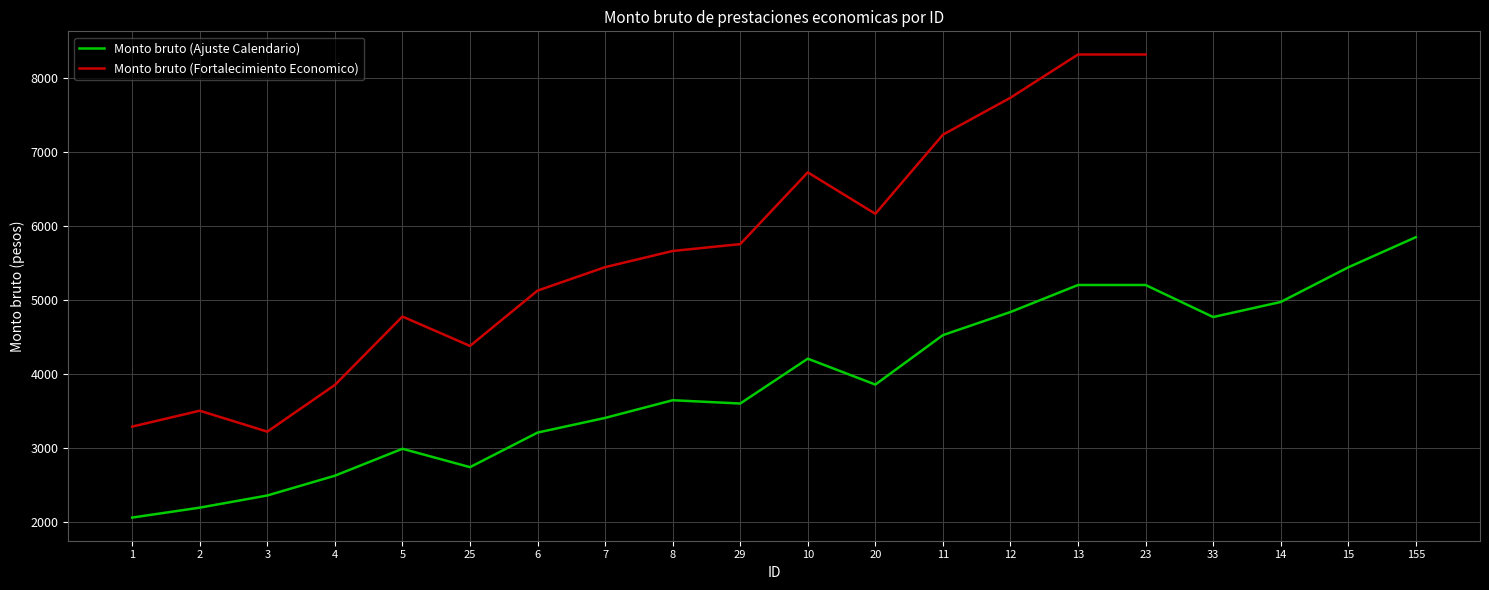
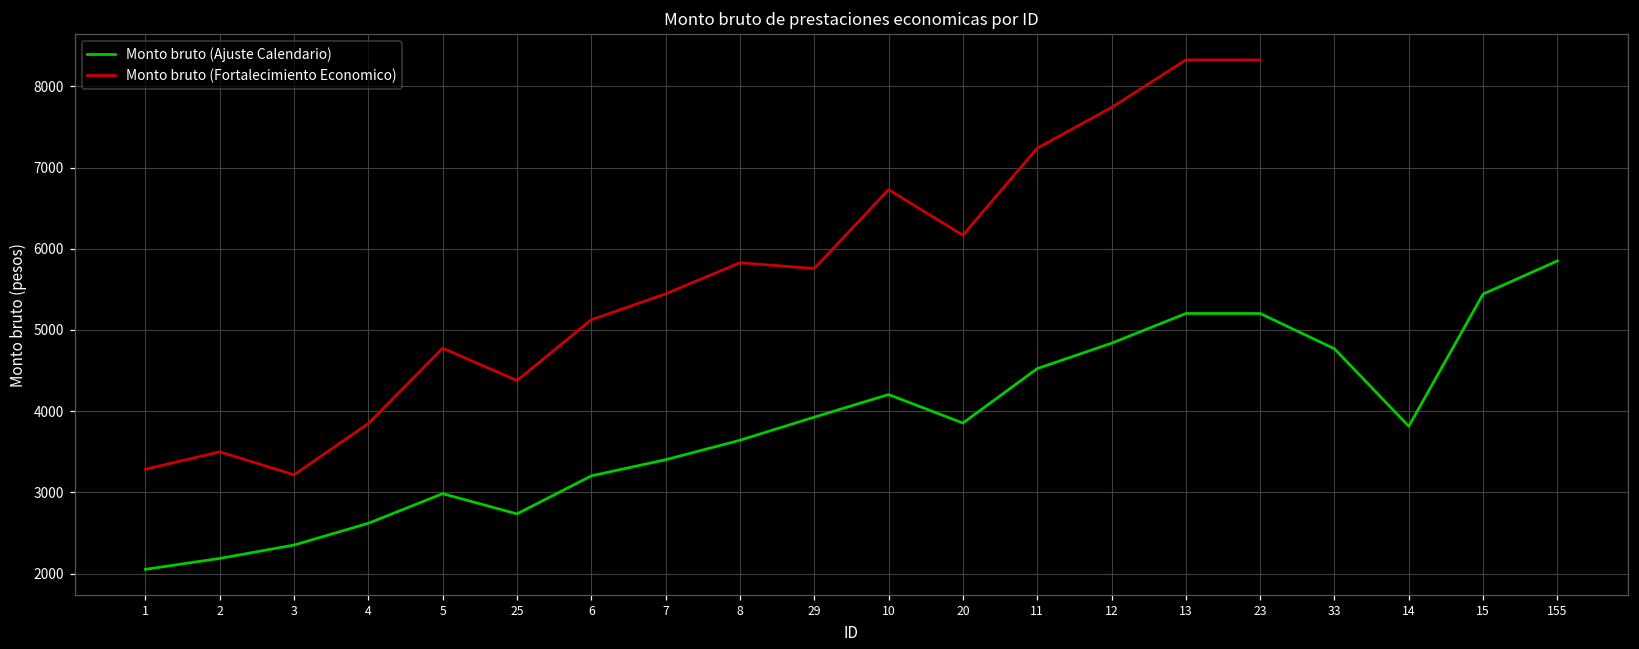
  {
    "Monto bruto (Ajuste Calendario)": {
      "1": 2100,
      "2": 2200,
      "3": 2400,
      "4": 2600,
      "5": 3000,
      "25": 2700,
      "6": 3200,
      "7": 3400,
      "8": 3600,
-     "29": 3600,
+     "29": 3900,
      "10": 4200,
      "20": 3900,
      "11": 4500,
      "12": 4800,
      "13": 5200,
      "23": 5200,
      "33": 4800,
-     "14": 5000,
+     "14": 3800,
      "15": 5400,
      "155": 5900
    },
    "Monto bruto (Fortalecimiento Economico)": {
      "1": 3300,
      "2": 3500,
      "3": 3200,
      "4": 3800,
      "5": 4800,
      "25": 4400,
      "6": 5100,
      "7": 5400,
-     "8": 5700,
+     "8": 5800,
      "29": 5800,
      "10": 6700,
      "20": 6200,
      "11": 7200,
      "12": 7700,
      "13": 8300,
      "23": 8300
    }
  }
